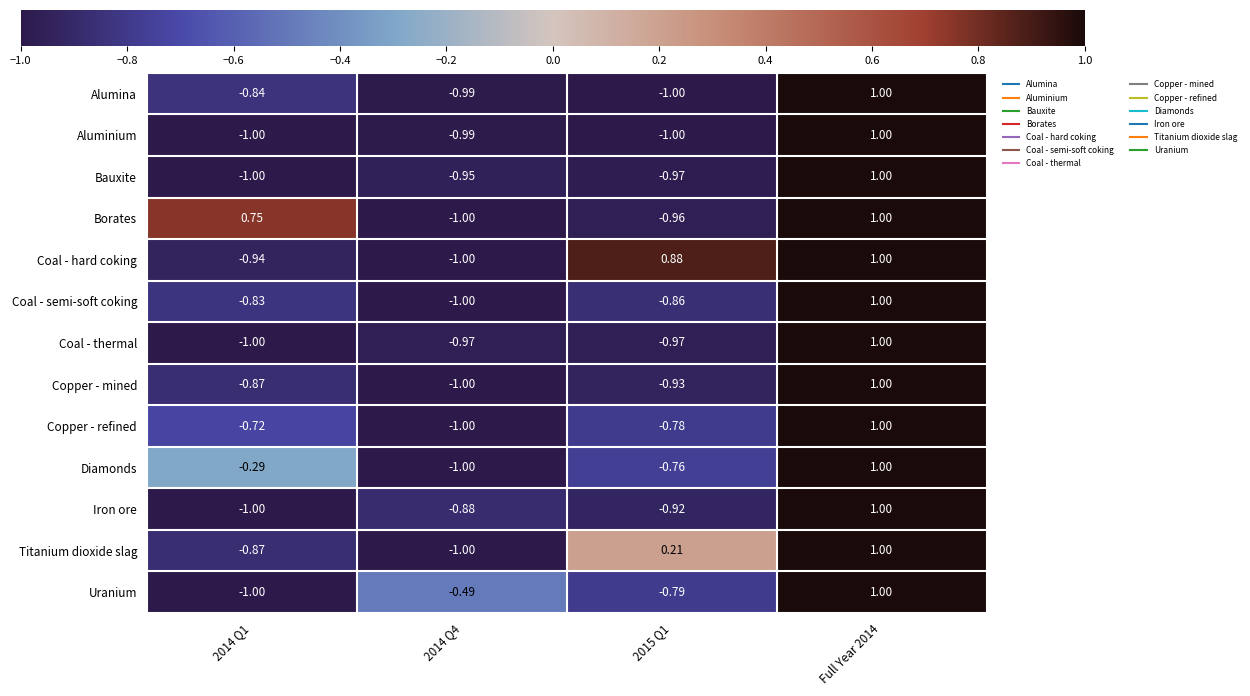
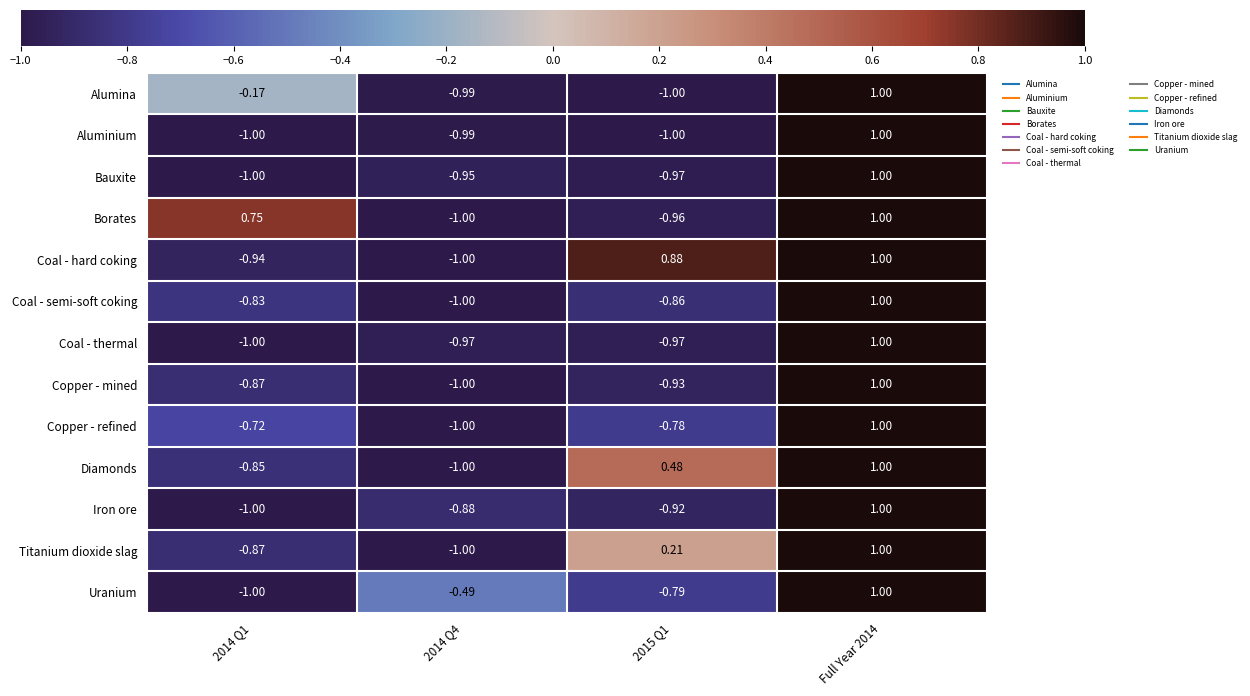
  {
    "Alumina": {
-     "2014 Q1": -0.84,
+     "2014 Q1": -0.17,
      "2014 Q4": -0.99,
      "2015 Q1": -1.00,
      "Full Year 2014": 1.00
    },
    "Aluminium": {
      "2014 Q1": -1.00,
      "2014 Q4": -0.99,
      "2015 Q1": -1.00,
      "Full Year 2014": 1.00
    },
    "Bauxite": {
      "2014 Q1": -1.00,
      "2014 Q4": -0.95,
      "2015 Q1": -0.97,
      "Full Year 2014": 1.00
    },
    "Borates": {
      "2014 Q1": 0.75,
      "2014 Q4": -1.00,
      "2015 Q1": -0.96,
      "Full Year 2014": 1.00
    },
    "Coal - hard coking": {
      "2014 Q1": -0.94,
      "2014 Q4": -1.00,
      "2015 Q1": 0.88,
      "Full Year 2014": 1.00
    },
    "Coal - semi-soft coking": {
      "2014 Q1": -0.83,
      "2014 Q4": -1.00,
      "2015 Q1": -0.86,
      "Full Year 2014": 1.00
    },
    "Coal - thermal": {
      "2014 Q1": -1.00,
      "2014 Q4": -0.97,
      "2015 Q1": -0.97,
      "Full Year 2014": 1.00
    },
    "Copper - mined": {
      "2014 Q1": -0.87,
      "2014 Q4": -1.00,
      "2015 Q1": -0.93,
      "Full Year 2014": 1.00
    },
    "Copper - refined": {
      "2014 Q1": -0.72,
      "2014 Q4": -1.00,
      "2015 Q1": -0.78,
      "Full Year 2014": 1.00
    },
    "Diamonds": {
-     "2014 Q1": -0.29,
+     "2014 Q1": -0.85,
      "2014 Q4": -1.00,
-     "2015 Q1": -0.76,
+     "2015 Q1": 0.48,
      "Full Year 2014": 1.00
    },
    "Iron ore": {
      "2014 Q1": -1.00,
      "2014 Q4": -0.88,
      "2015 Q1": -0.92,
      "Full Year 2014": 1.00
    },
    "Titanium dioxide slag": {
      "2014 Q1": -0.87,
      "2014 Q4": -1.00,
      "2015 Q1": 0.21,
      "Full Year 2014": 1.00
    },
    "Uranium": {
      "2014 Q1": -1.00,
      "2014 Q4": -0.49,
      "2015 Q1": -0.79,
      "Full Year 2014": 1.00
    }
  }
